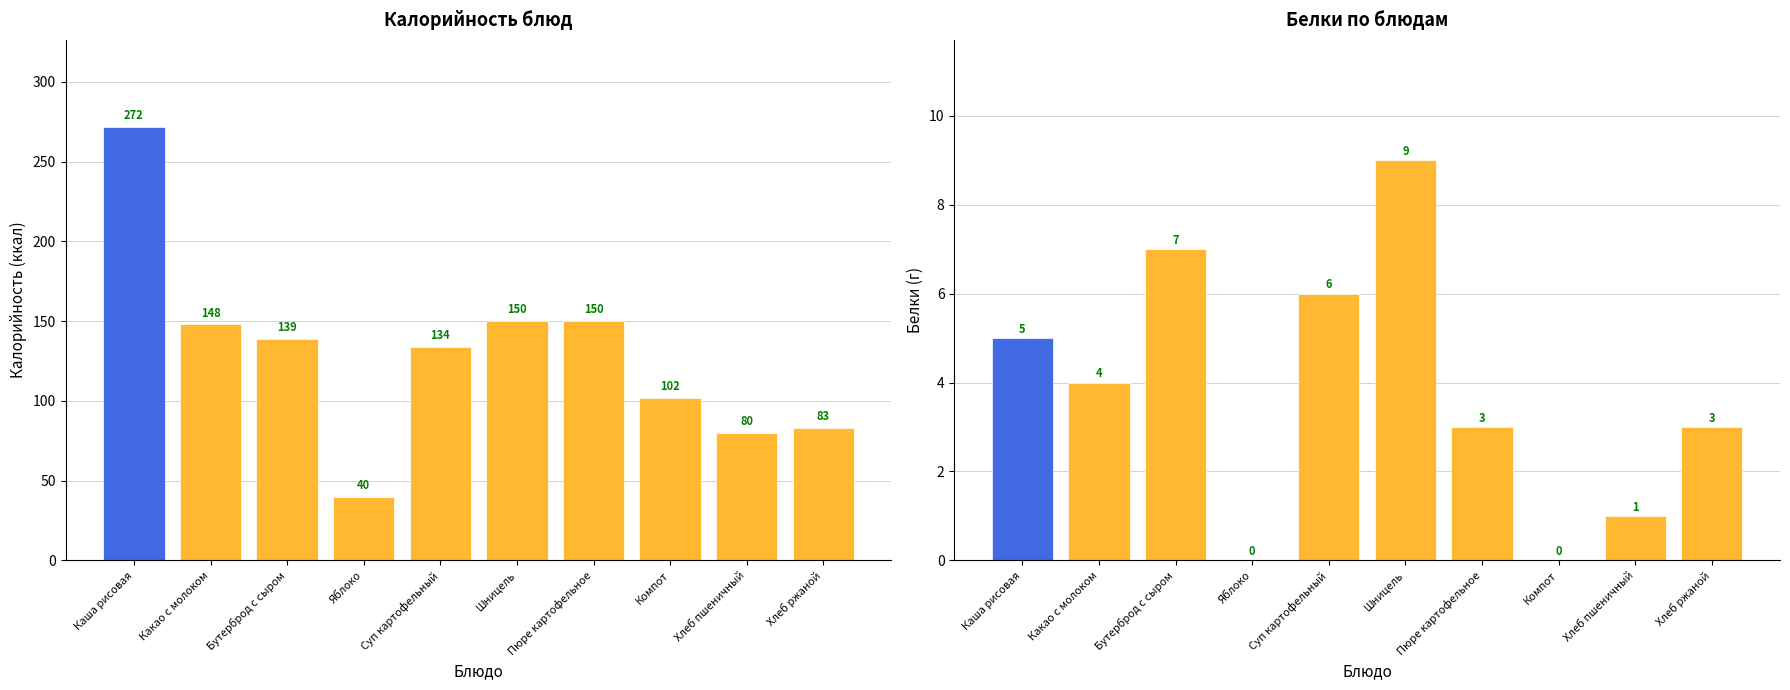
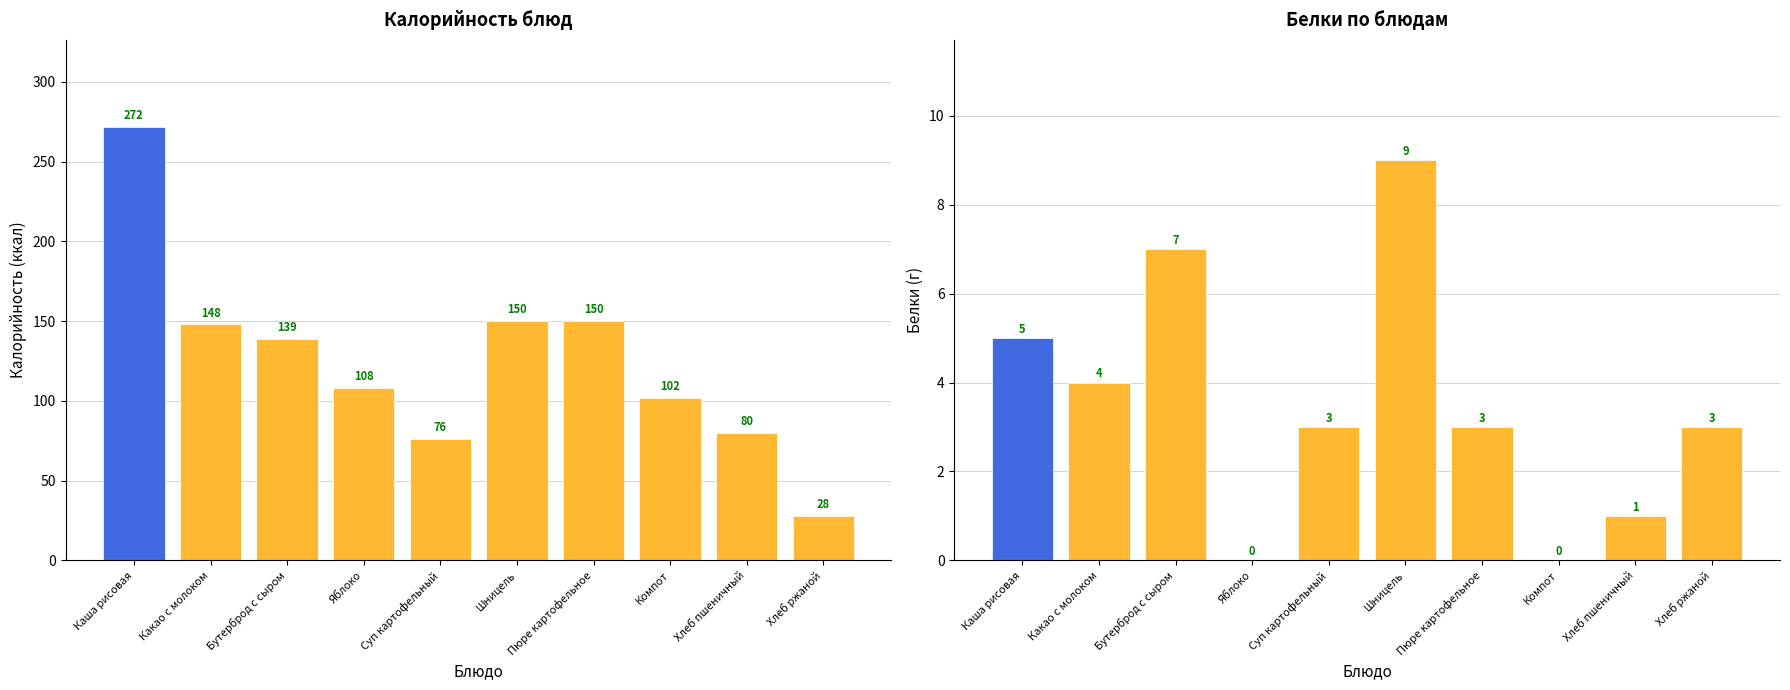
  {
    "Калорийность блюд": {
      "Каша рисовая": 272,
      "Какао с молоком": 148,
      "Бутерброд с сыром": 139,
-     "Яблоко": 40,
-     "Суп картофельный": 134,
+     "Яблоко": 108,
+     "Суп картофельный": 76,
      "Шницель": 150,
      "Пюре картофельное": 150,
      "Компот": 102,
      "Хлеб пшеничный": 80,
-     "Хлеб ржаной": 83
+     "Хлеб ржаной": 28
    },
    "Белки по блюдам": {
      "Каша рисовая": 5,
      "Какао с молоком": 4,
      "Бутерброд с сыром": 7,
      "Яблоко": 0,
-     "Суп картофельный": 6,
+     "Суп картофельный": 3,
      "Шницель": 9,
      "Пюре картофельное": 3,
      "Компот": 0,
      "Хлеб пшеничный": 1,
      "Хлеб ржаной": 3
    }
  }
